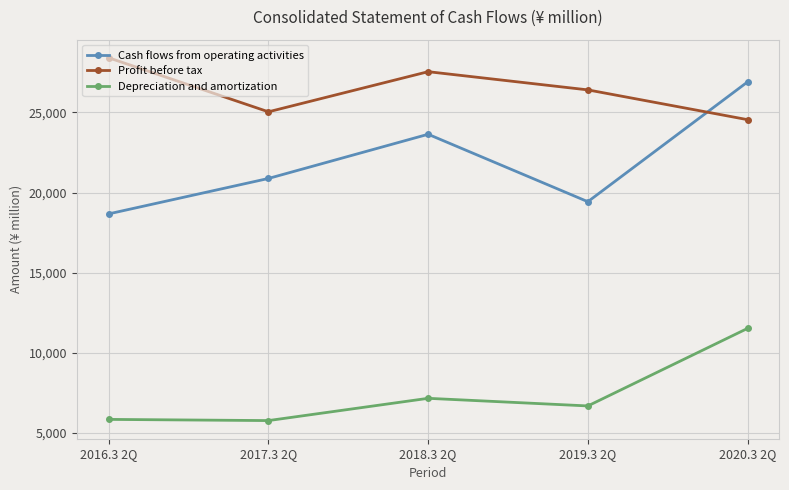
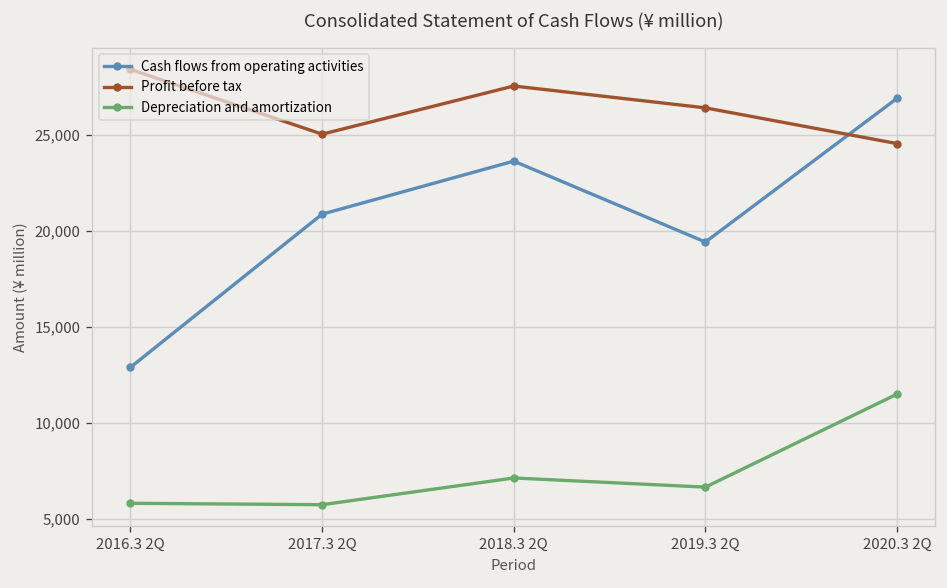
  {
    "Cash flows from operating activities": {
-     "2016.3 2Q": "18,700",
+     "2016.3 2Q": "12,900",
      "2017.3 2Q": "20,900",
      "2018.3 2Q": "23,600",
      "2019.3 2Q": "19,400",
      "2020.3 2Q": "26,900"
    },
    "Profit before tax": {
      "2017.3 2Q": "25,000",
      "2018.3 2Q": "27,500",
      "2019.3 2Q": "26,400",
      "2020.3 2Q": "24,600"
    },
    "Depreciation and amortization": {
      "2016.3 2Q": "5,800",
      "2017.3 2Q": "5,800",
      "2018.3 2Q": "7,100",
      "2019.3 2Q": "6,700",
      "2020.3 2Q": "11,500"
    }
  }
